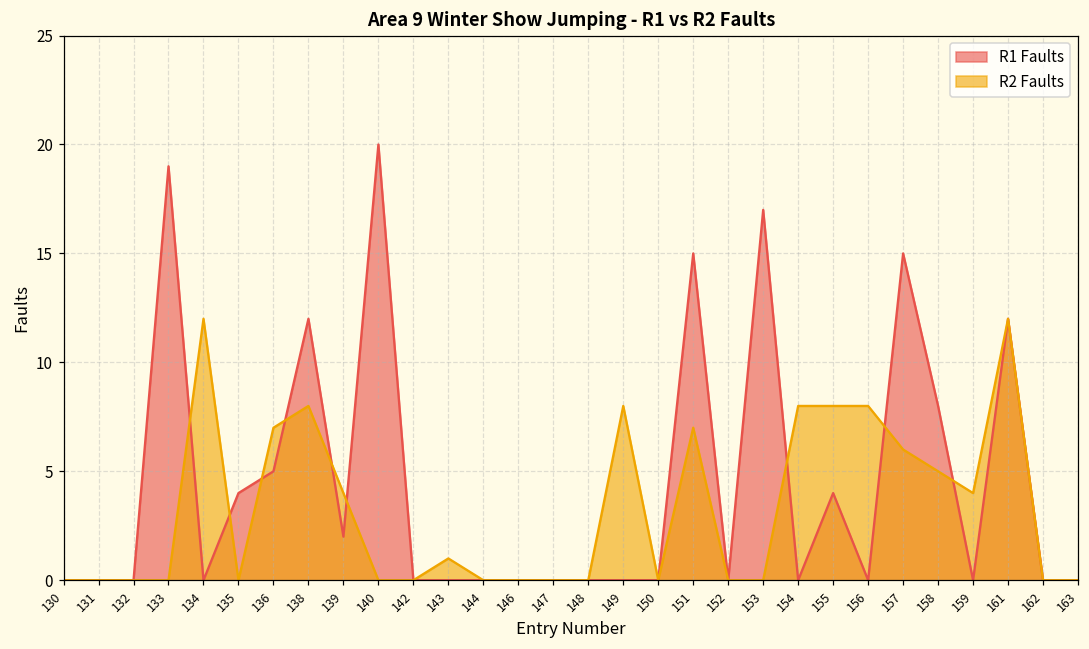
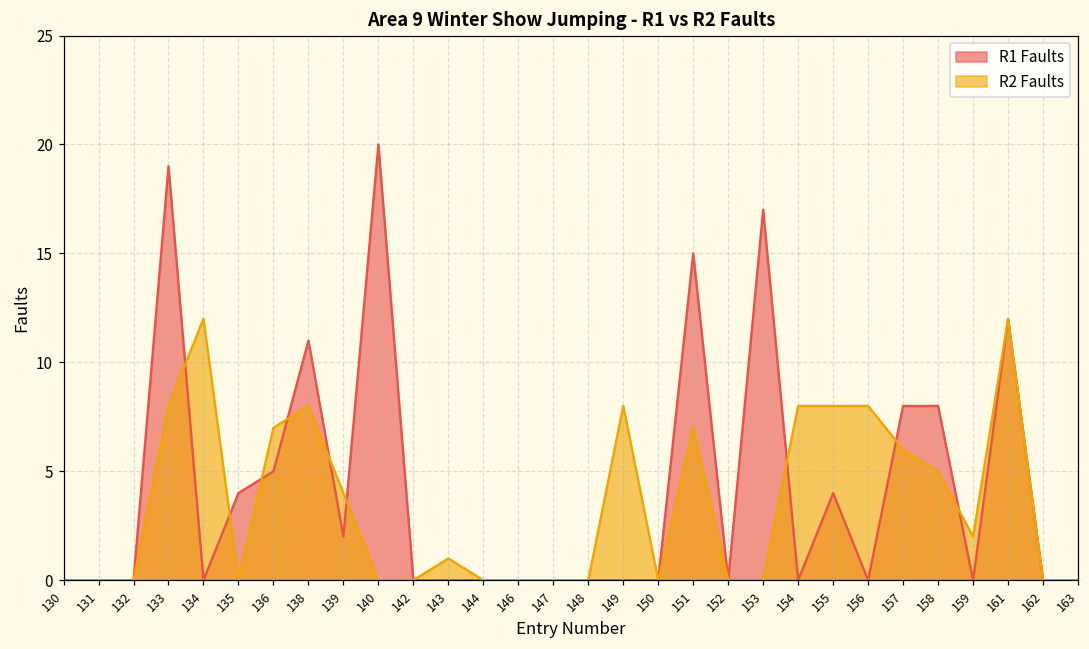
  {
    "R1 Faults": {
      "133": 19,
      "134": 0,
      "135": 4,
      "136": 5,
-     "138": 12,
+     "138": 11,
      "139": 2,
      "140": 20,
      "143": 0,
      "149": 0,
      "151": 15,
      "153": 17,
      "154": 0,
      "155": 4,
      "156": 0,
-     "157": 15,
+     "157": 8,
      "158": 8,
      "159": 0
    },
    "R2 Faults": {
-     "133": 0,
+     "133": 8,
      "134": 12,
      "135": 0,
      "136": 7,
      "138": 8,
      "139": 4,
      "140": 0,
      "143": 1,
      "149": 8,
      "151": 7,
      "153": 0,
      "154": 8,
      "155": 8,
      "156": 8,
      "157": 6,
      "158": 5,
-     "159": 4
+     "159": 2
    }
  }
